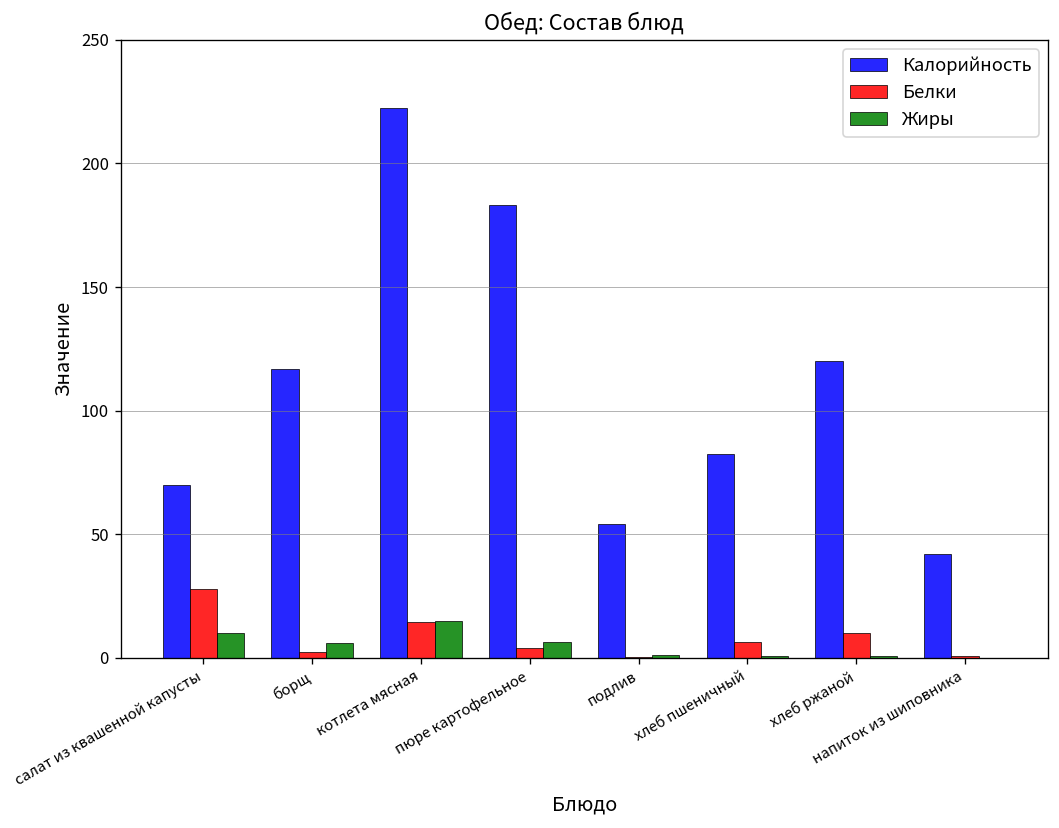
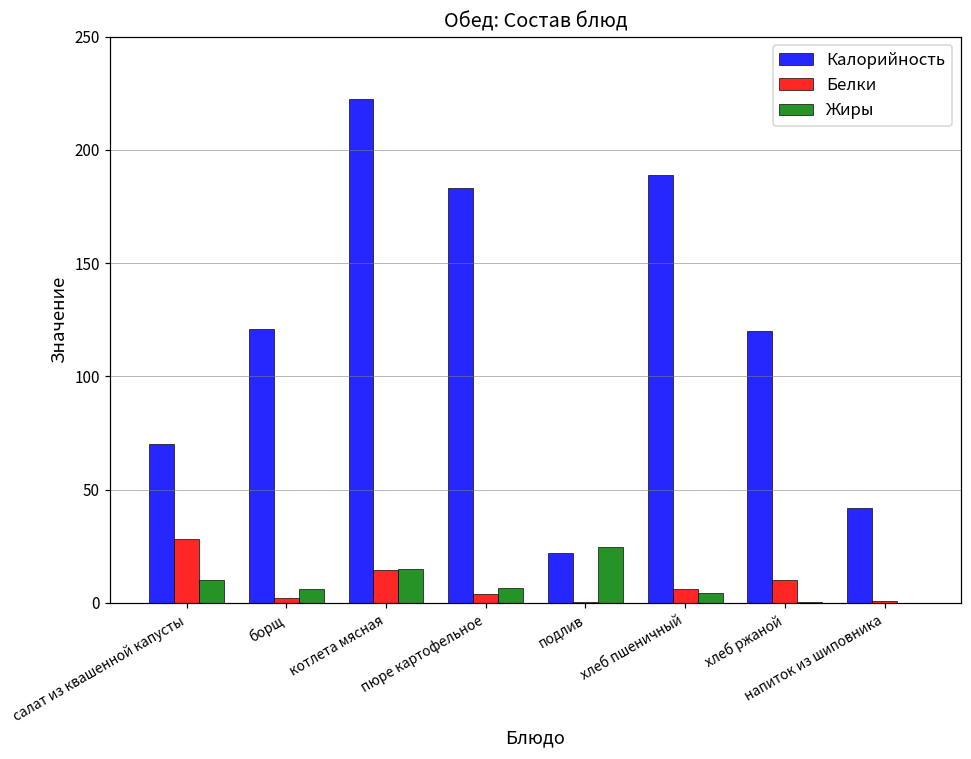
  {
    "Калорийность": {
      "салат из квашенной капусты": 70,
-     "борщ": 117,
+     "борщ": 121,
      "котлета мясная": 223,
      "пюре картофельное": 183,
-     "подлив": 54,
-     "хлеб пшеничный": 82,
+     "подлив": 22,
+     "хлеб пшеничный": 189,
      "хлеб ржаной": 120,
      "напиток из шиповника": 42
    },
    "Белки": {
      "салат из квашенной капусты": 28,
      "борщ": 2,
      "котлета мясная": 15,
      "пюре картофельное": 4,
      "хлеб пшеничный": 6,
      "хлеб ржаной": 10
    },
    "Жиры": {
      "салат из квашенной капусты": 10,
      "борщ": 6,
      "котлета мясная": 15,
      "пюре картофельное": 6,
-     "подлив": 1,
-     "хлеб пшеничный": 1,
+     "подлив": 25,
+     "хлеб пшеничный": 5,
      "напиток из шиповника": 0
    }
  }
